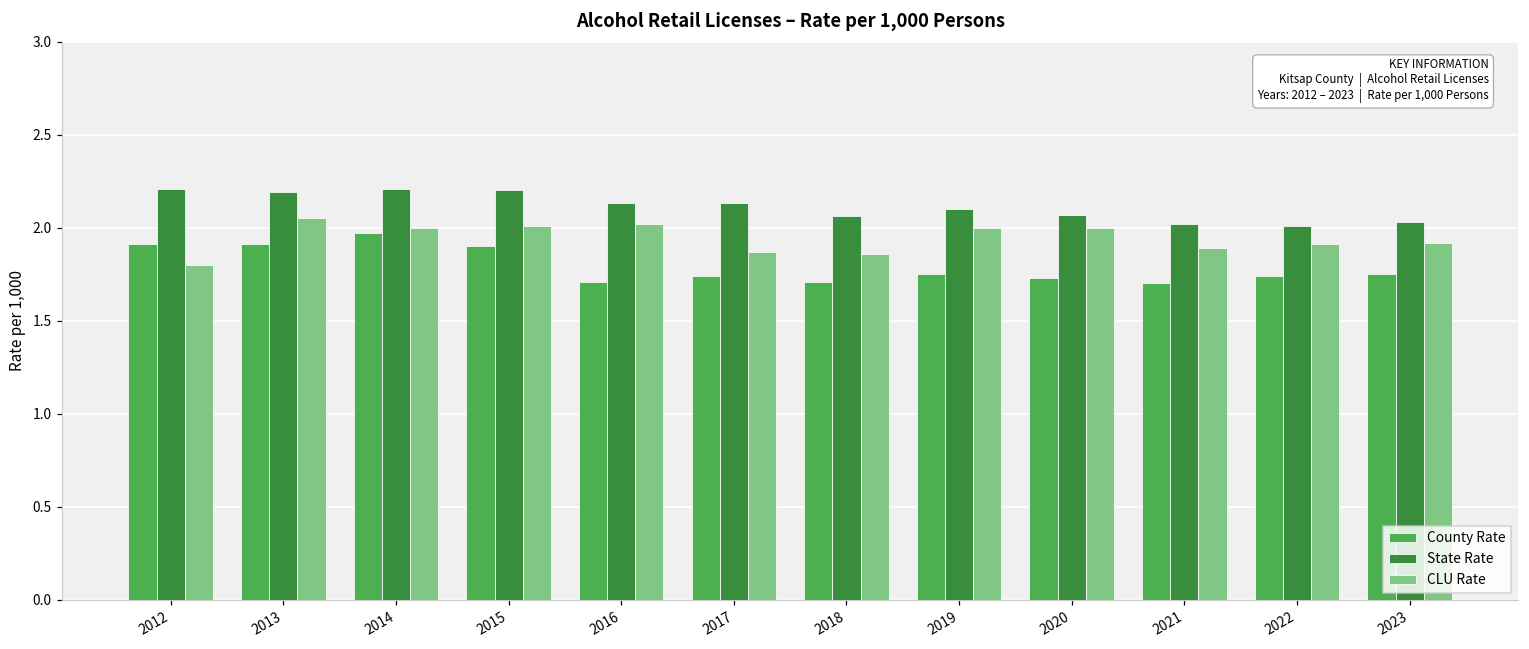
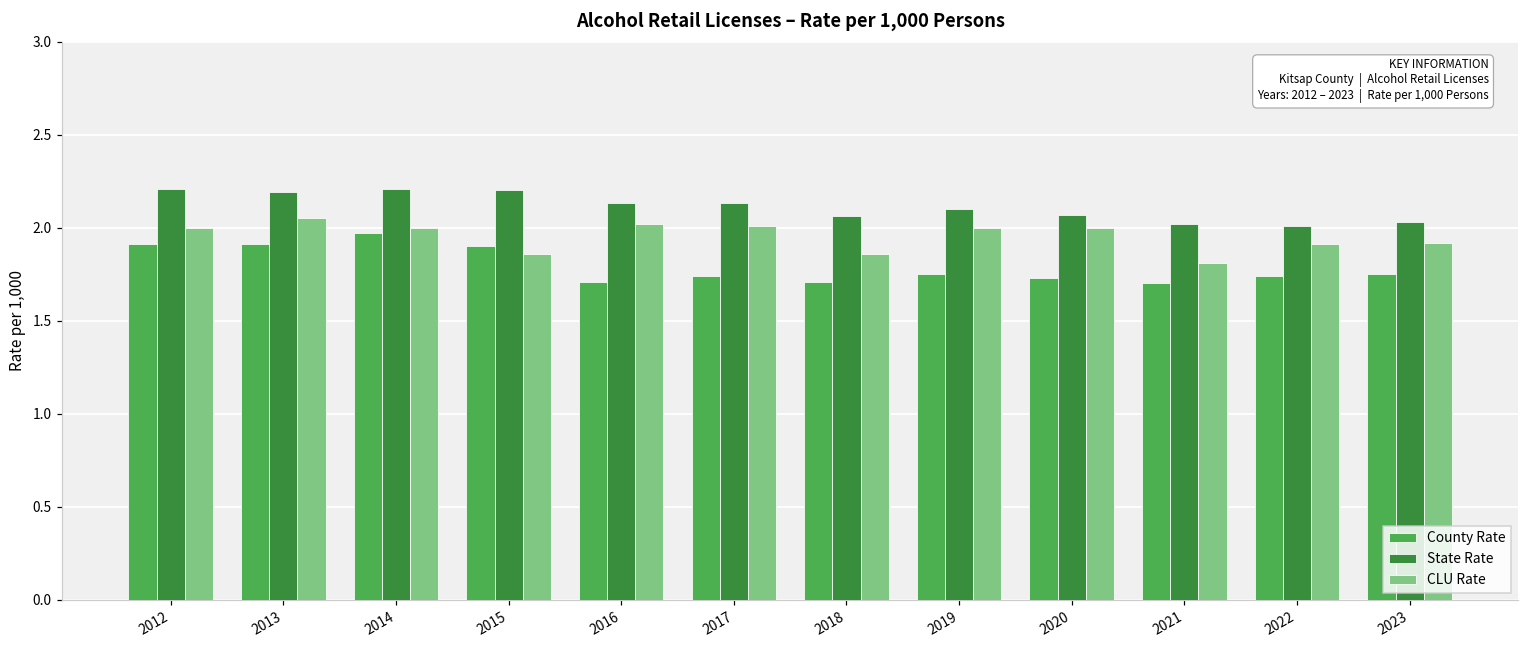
  {
    "CLU Rate": {
-     "2012": 1.8,
+     "2012": 2.0,
      "2013": 2.05,
      "2014": 2.00,
-     "2015": 2.01,
+     "2015": 1.86,
      "2016": 2.02,
-     "2017": 1.87,
+     "2017": 2.01,
      "2018": 1.86,
      "2019": 2.00,
      "2020": 2.00,
-     "2021": 1.89,
+     "2021": 1.81,
      "2022": 1.91,
      "2023": 1.92
    }
  }
